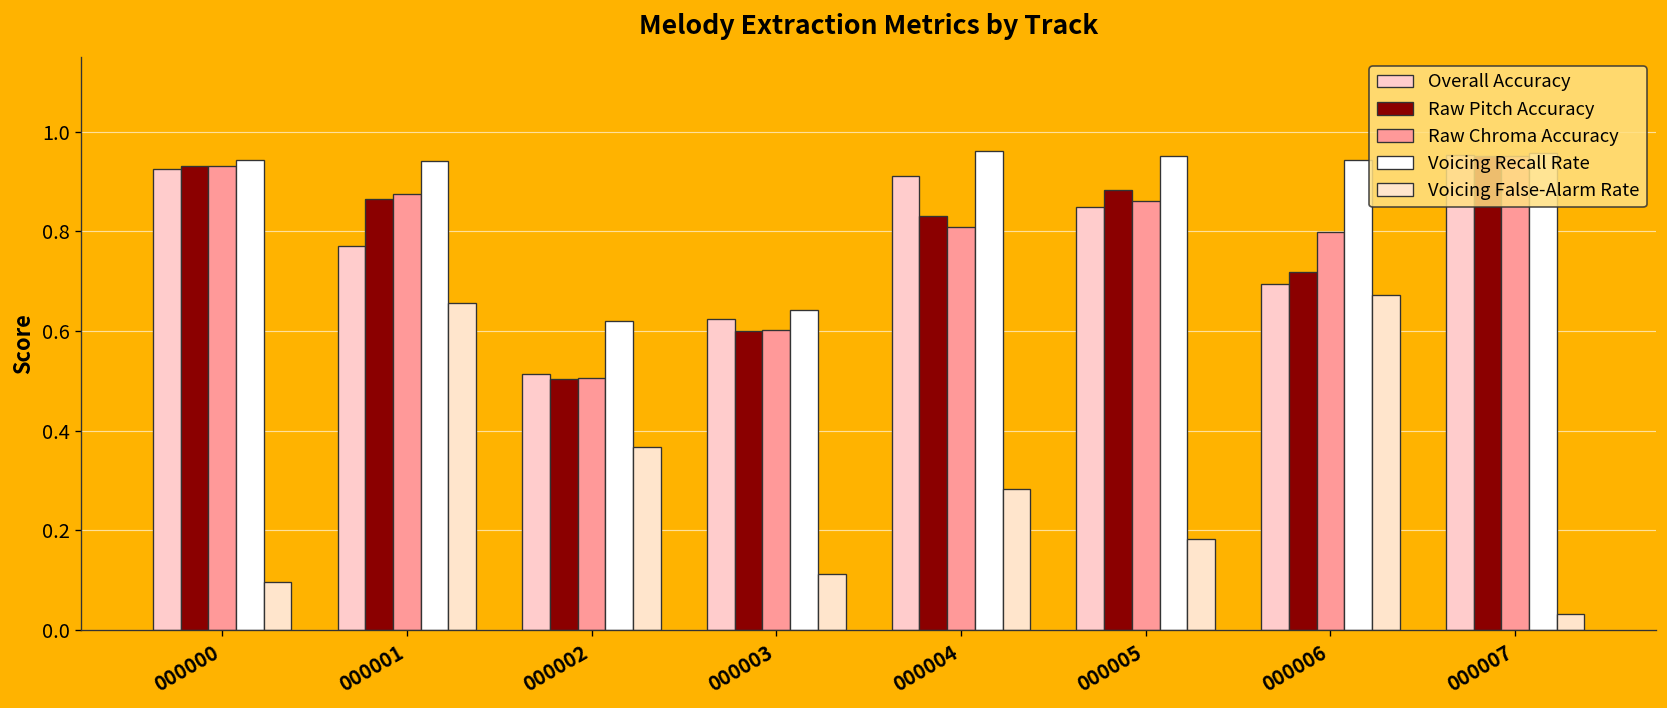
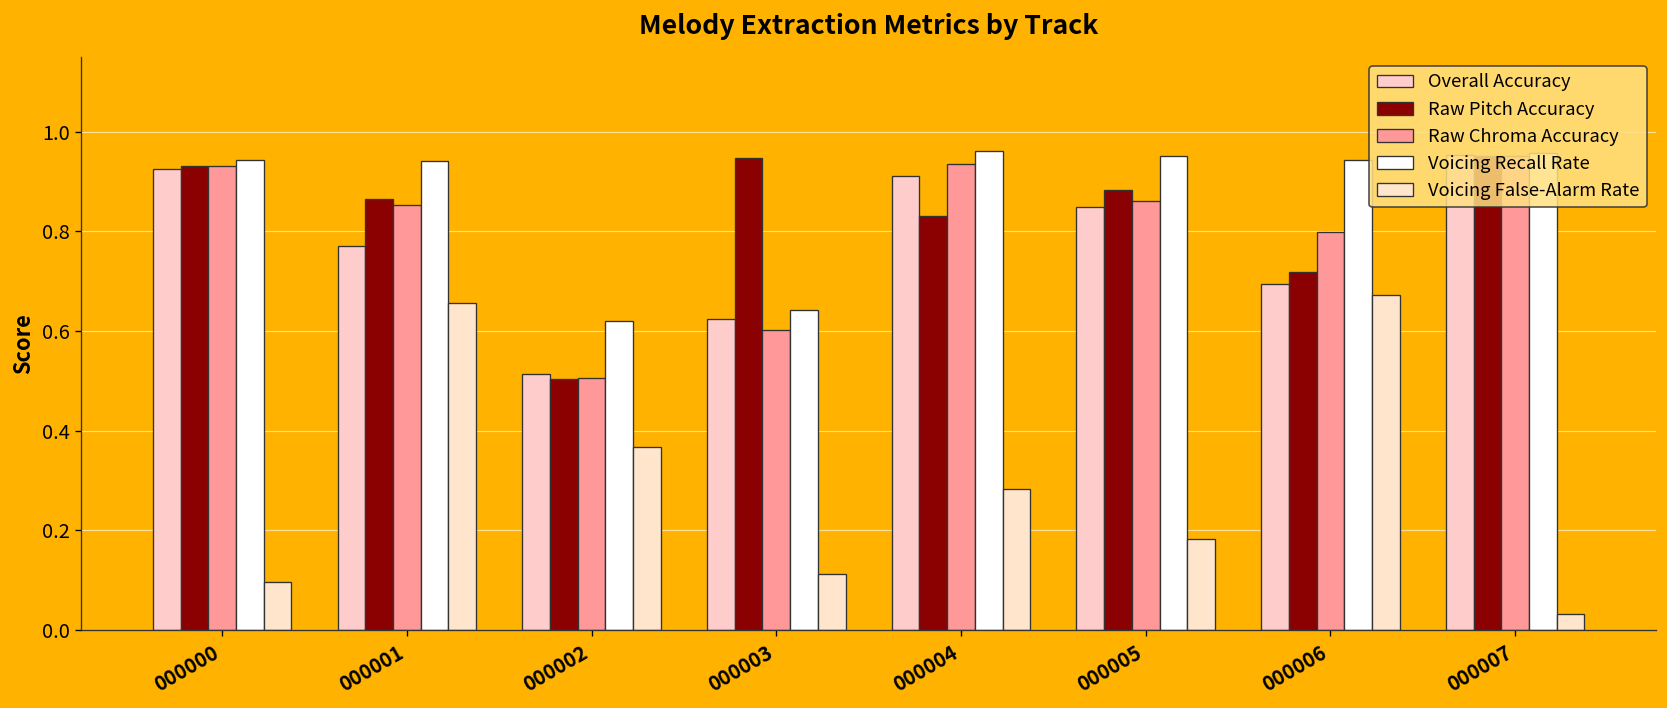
  {
    "Raw Pitch Accuracy": {
      "000000": 0.93,
      "000001": 0.86,
      "000002": 0.50,
-     "000003": 0.60,
+     "000003": 0.95,
      "000004": 0.83,
      "000005": 0.88,
      "000006": 0.72
    },
    "Raw Chroma Accuracy": {
      "000000": 0.93,
-     "000001": 0.88,
+     "000001": 0.85,
      "000002": 0.51,
      "000003": 0.60,
-     "000004": 0.81,
+     "000004": 0.94,
      "000005": 0.86,
      "000006": 0.80
    }
  }
